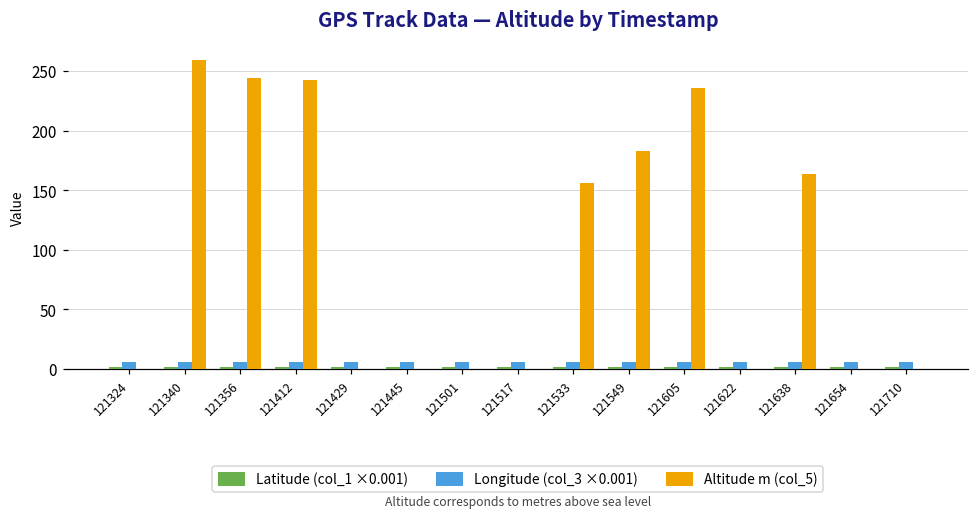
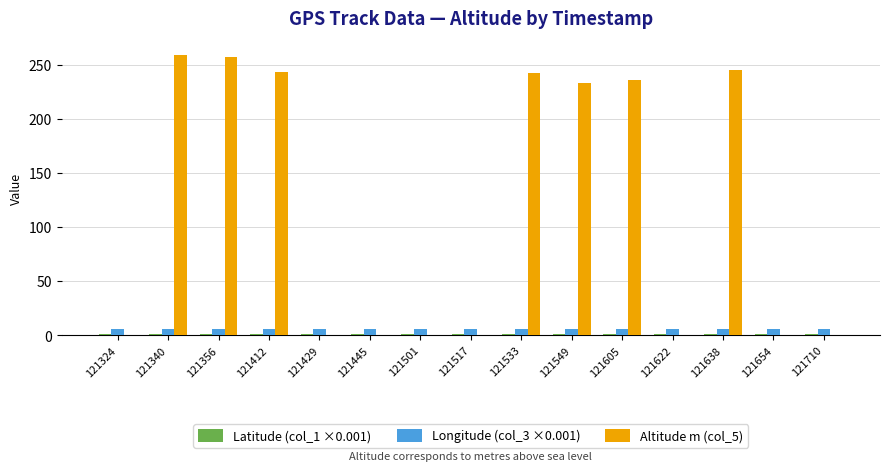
  {
    "Longitude (col_3 ×0.001)": {
      "121324": 6,
      "121340": 6,
      "121356": 6,
      "121412": 6,
      "121429": 6,
      "121445": 6,
      "121501": 6,
      "121517": 6,
      "121533": 6,
      "121549": 6,
      "121605": 6,
      "121622": 6,
      "121638": 6,
      "121654": 6,
      "121710": 6
    },
    "Altitude m (col_5)": {
      "121324": 0,
      "121340": 259,
-     "121356": 244,
+     "121356": 257,
      "121412": 243,
      "121429": 0,
      "121445": 0,
      "121501": 0,
      "121517": 0,
-     "121533": 156,
-     "121549": 183,
+     "121533": 242,
+     "121549": 233,
      "121605": 236,
      "121622": 0,
-     "121638": 164,
+     "121638": 245,
      "121654": 0,
      "121710": 0
    }
  }
